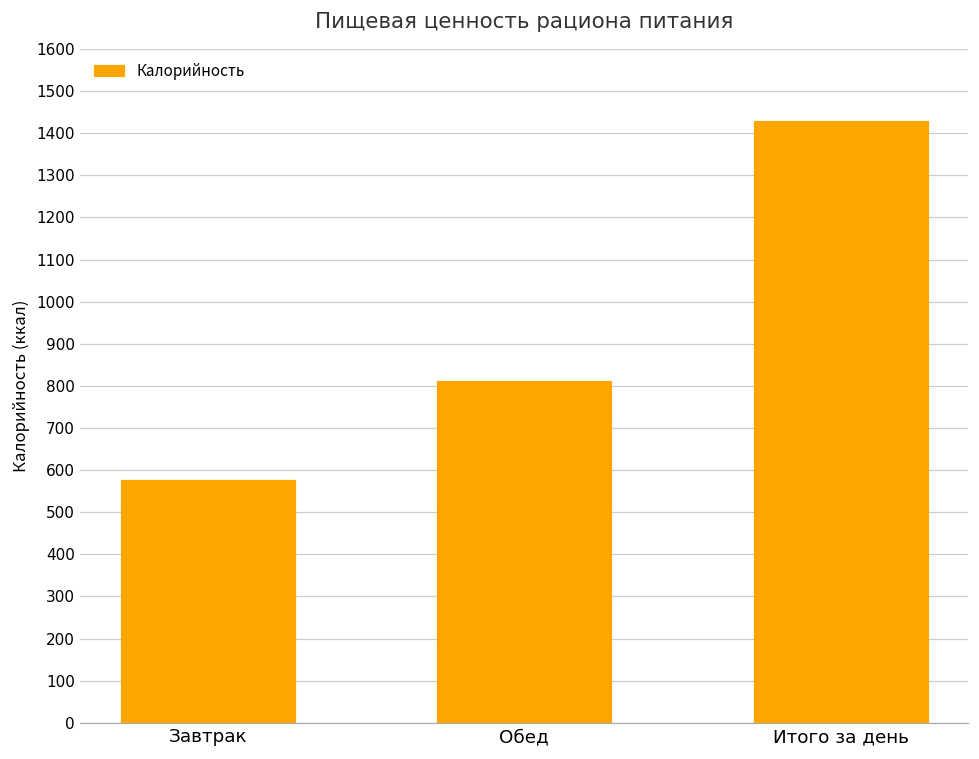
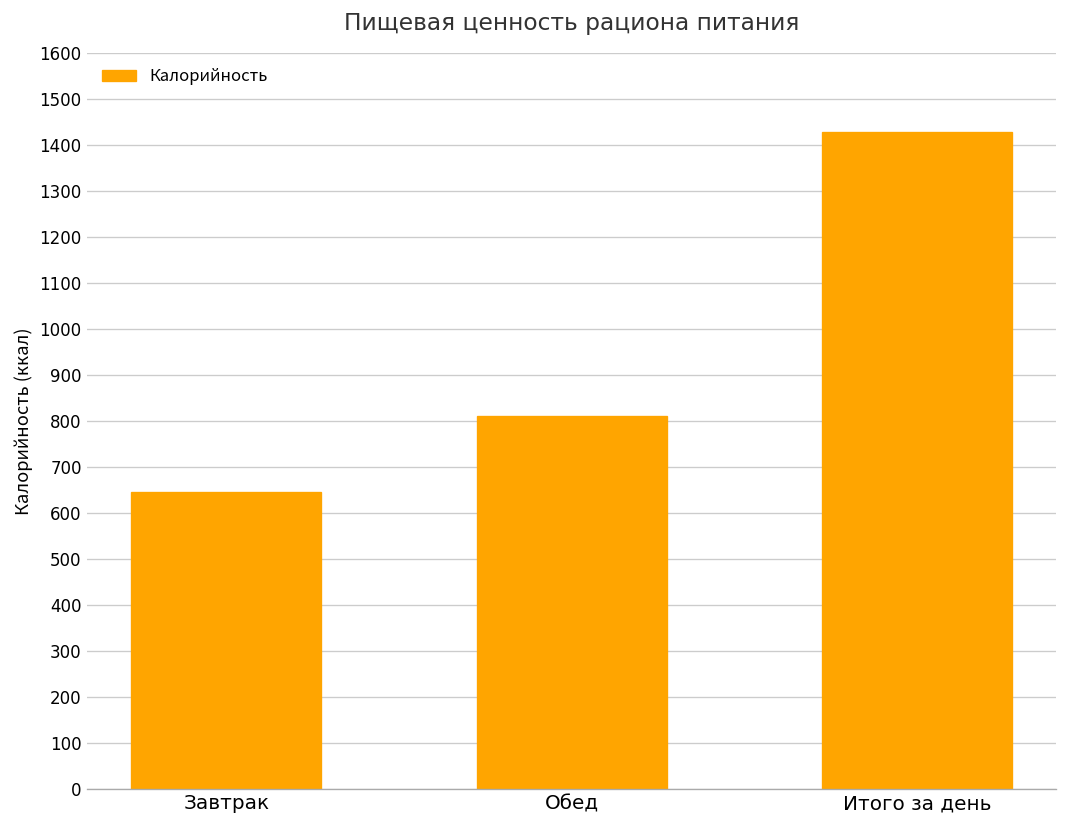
  {
-   "Завтрак": 580,
+   "Завтрак": 640,
    "Обед": 810,
    "Итого за день": 1430
  }
